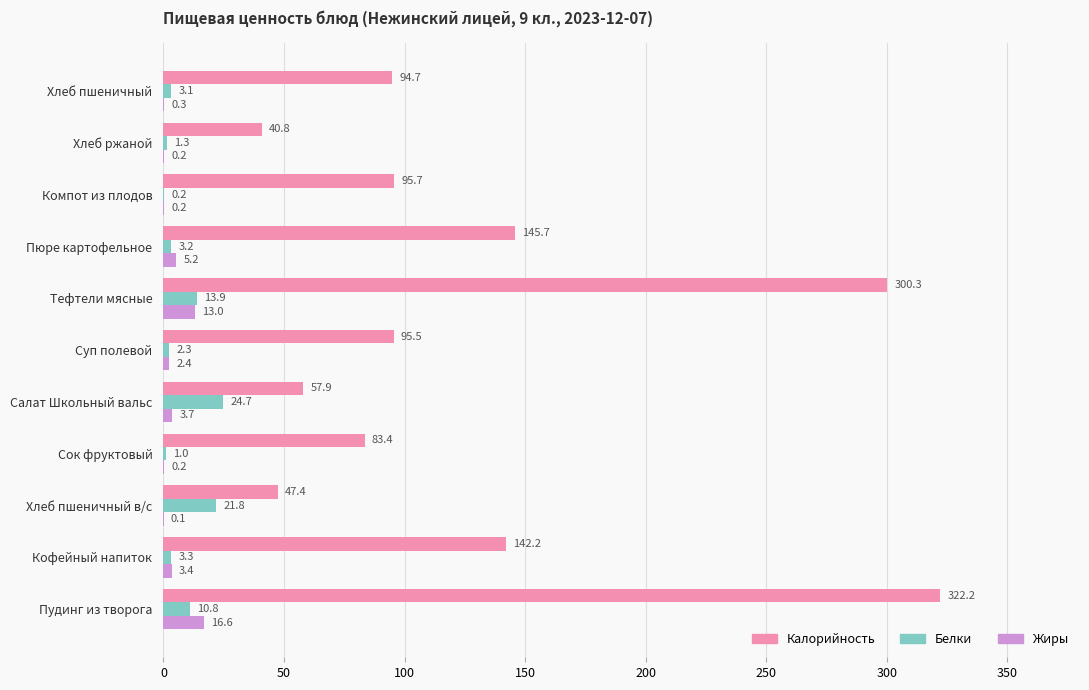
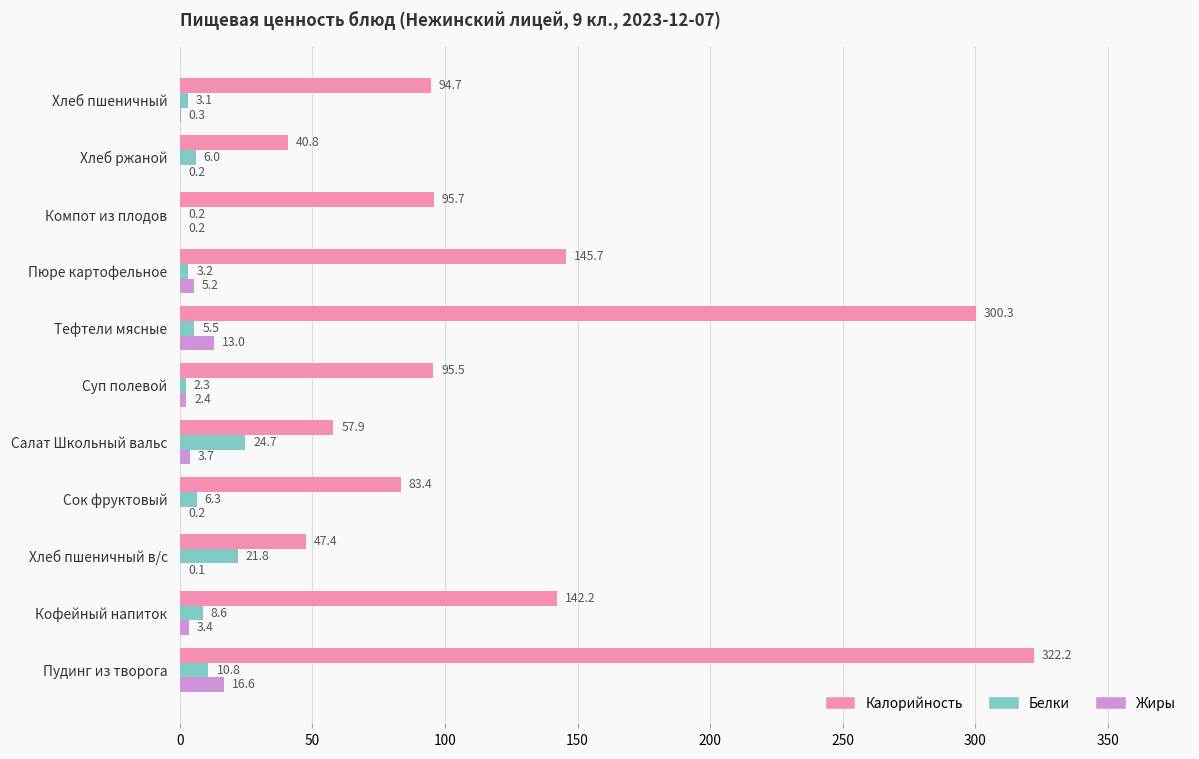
  {
    "Белки": {
      "Хлеб пшеничный": 3.1,
-     "Хлеб ржаной": 1.3,
+     "Хлеб ржаной": 6.0,
      "Компот из плодов": 0.2,
      "Пюре картофельное": 3.2,
-     "Тефтели мясные": 13.9,
+     "Тефтели мясные": 5.5,
      "Суп полевой": 2.3,
      "Салат Школьный вальс": 24.7,
-     "Сок фруктовый": 1.0,
+     "Сок фруктовый": 6.3,
      "Хлеб пшеничный в/с": 21.8,
-     "Кофейный напиток": 3.3,
+     "Кофейный напиток": 8.6,
      "Пудинг из творога": 10.8
    }
  }
